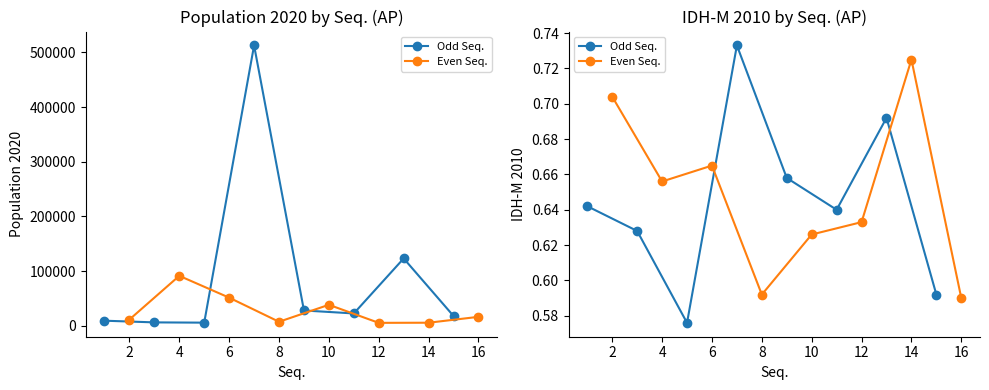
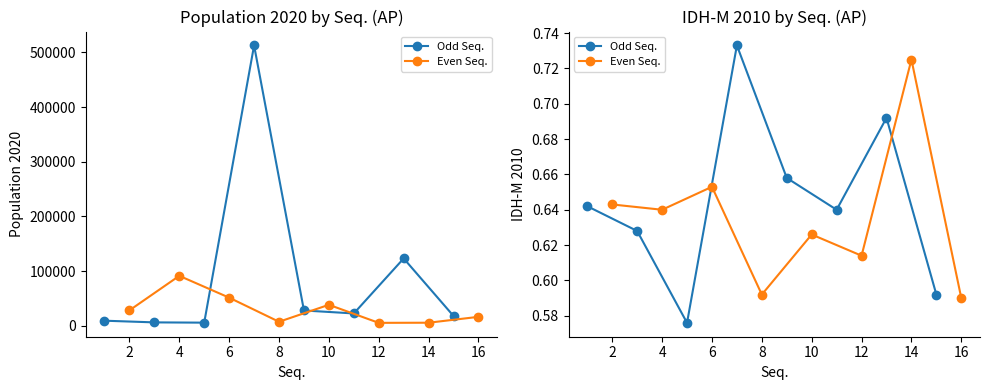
  {
    "Population 2020 by Seq. (AP)": {
      "Even Seq.": {
-       "2": 10000,
+       "2": 30000,
        "4": 90000,
        "6": 50000,
        "8": 10000,
        "10": 40000,
        "12": 10000,
        "14": 10000,
        "16": 20000
      }
    },
    "IDH-M 2010 by Seq. (AP)": {
      "Even Seq.": {
-       "2": 0.704,
-       "4": 0.656,
-       "6": 0.665,
+       "2": 0.643,
+       "4": 0.640,
+       "6": 0.653,
        "8": 0.592,
        "10": 0.626,
-       "12": 0.633,
+       "12": 0.614,
        "14": 0.725,
        "16": 0.590
      }
    }
  }
